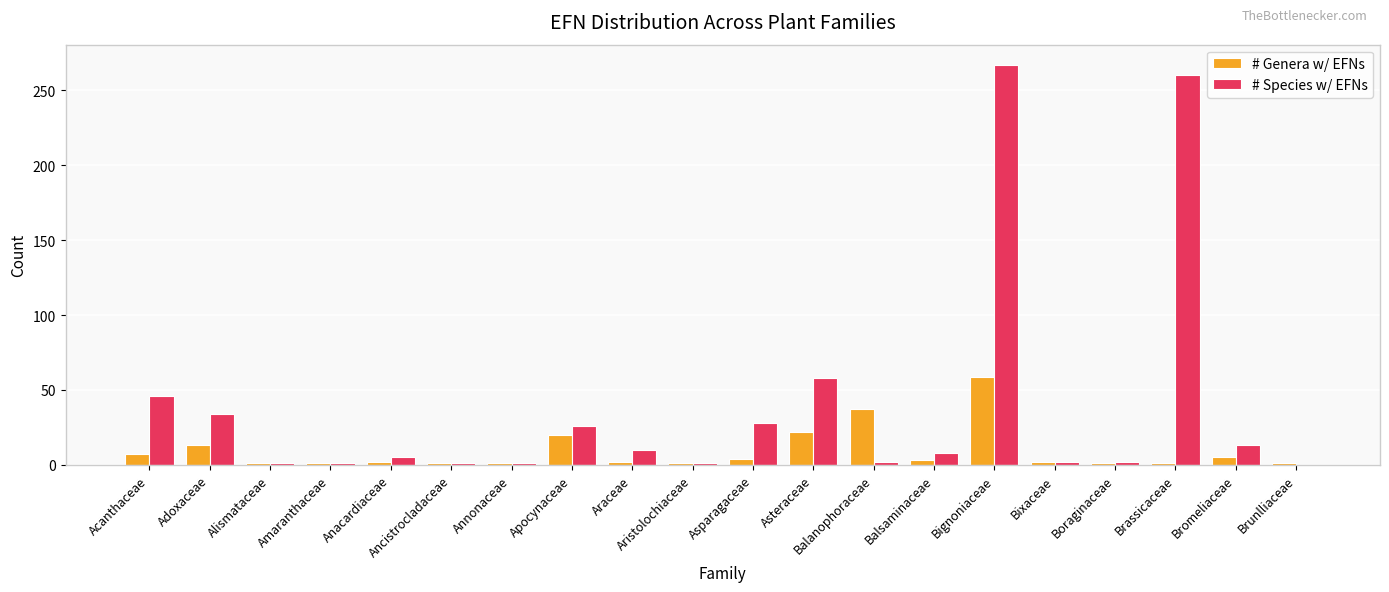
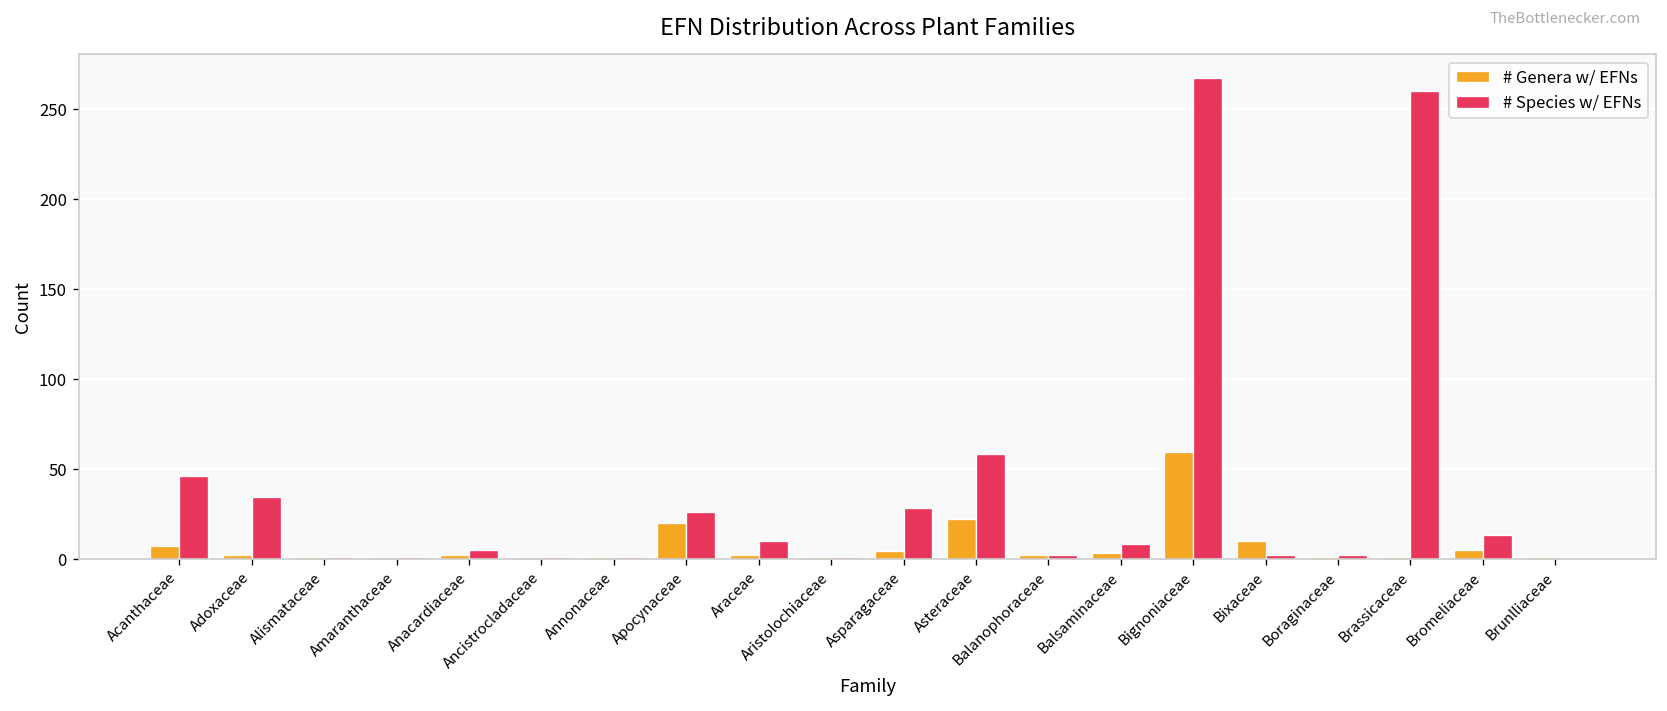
  {
    "# Genera w/ EFNs": {
      "Acanthaceae": 7,
-     "Adoxaceae": 13,
+     "Adoxaceae": 2,
      "Anacardiaceae": 2,
      "Apocynaceae": 20,
      "Araceae": 2,
      "Asparagaceae": 4,
      "Asteraceae": 22,
-     "Balanophoraceae": 37,
+     "Balanophoraceae": 2,
      "Balsaminaceae": 3,
      "Bignoniaceae": 59,
-     "Bixaceae": 2,
+     "Bixaceae": 10,
      "Bromeliaceae": 5
    },
    "# Species w/ EFNs": {
      "Acanthaceae": 46,
      "Adoxaceae": 34,
      "Anacardiaceae": 5,
      "Apocynaceae": 26,
      "Araceae": 10,
      "Asparagaceae": 28,
      "Asteraceae": 58,
      "Balanophoraceae": 2,
      "Balsaminaceae": 8,
      "Bignoniaceae": 267,
      "Bixaceae": 2,
      "Boraginaceae": 2,
      "Brassicaceae": 260,
      "Bromeliaceae": 13,
      "Brunlliaceae": 0
    }
  }
